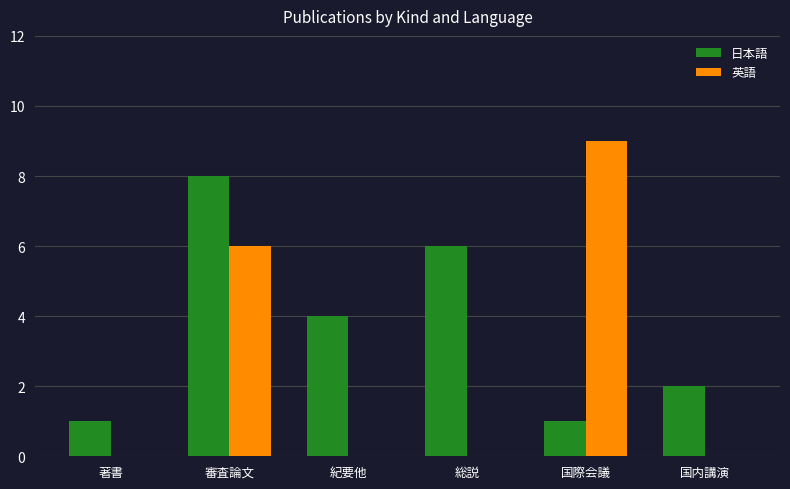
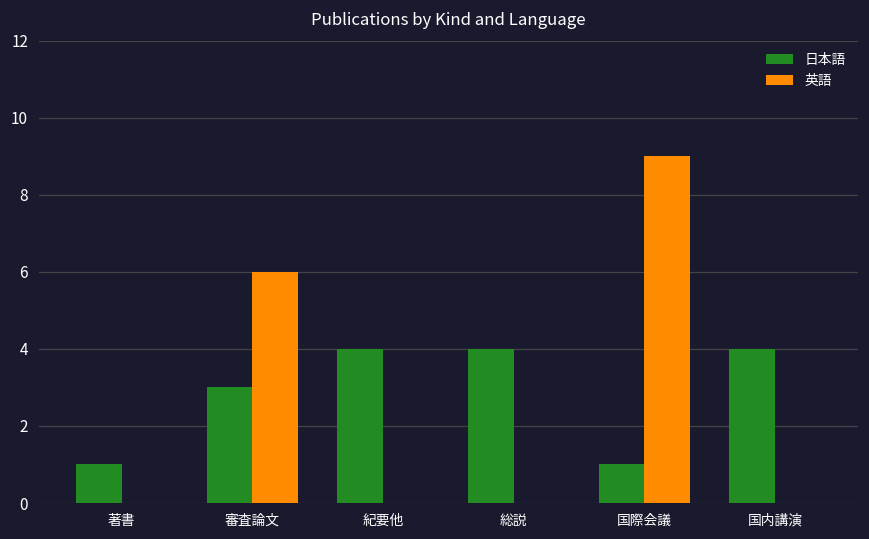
  {
    "日本語": {
      "著書": 1,
-     "審査論文": 8,
+     "審査論文": 3,
      "紀要他": 4,
-     "総説": 6,
+     "総説": 4,
      "国際会議": 1,
-     "国内講演": 2
+     "国内講演": 4
    },
    "英語": {
      "著書": 0,
      "審査論文": 6,
      "紀要他": 0,
      "総説": 0,
      "国際会議": 9,
      "国内講演": 0
    }
  }
